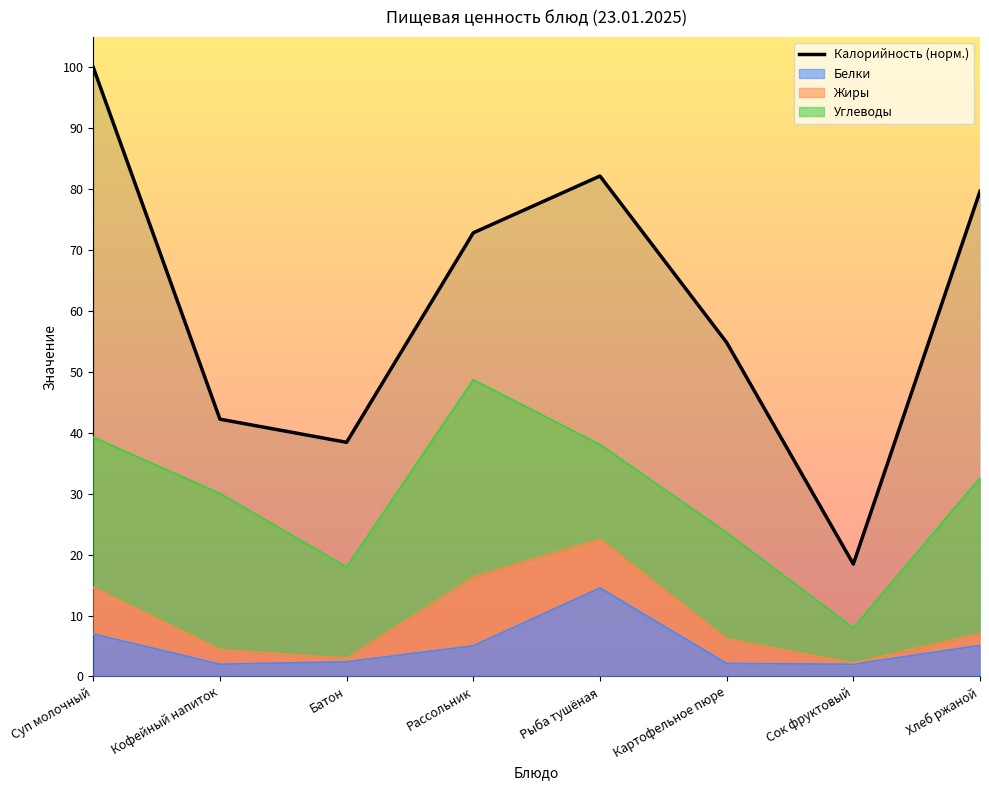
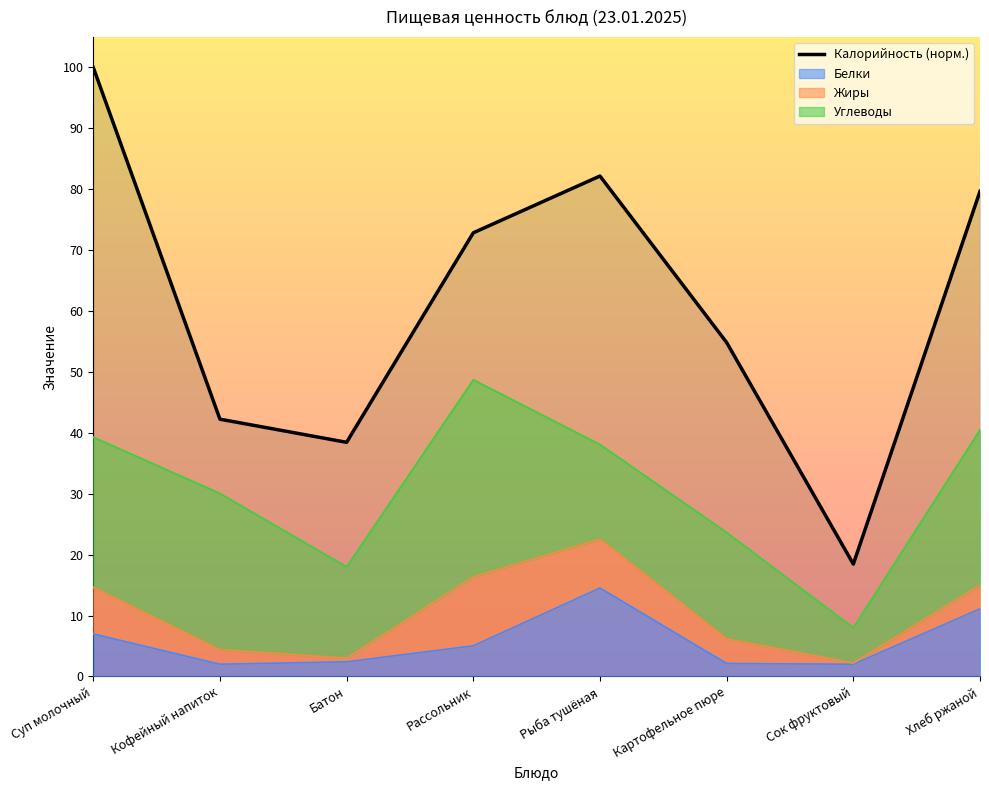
  {
    "Калорийность (норм.)": {
      "Суп молочный": 100,
      "Кофейный напиток": 42,
      "Батон": 38,
      "Рассольник": 73,
      "Рыба тушёная": 82,
      "Картофельное пюре": 55,
      "Сок фруктовый": 18,
      "Хлеб ржаной": 80
    },
    "Белки": {
      "Суп молочный": 7,
      "Кофейный напиток": 2,
      "Батон": 2,
      "Рассольник": 5,
      "Рыба тушёная": 15,
      "Картофельное пюре": 2,
-     "Хлеб ржаной": 5
+     "Хлеб ржаной": 11
    },
    "Жиры": {
      "Суп молочный": 8,
      "Кофейный напиток": 2,
      "Батон": 1,
      "Рассольник": 11,
      "Рыба тушёная": 8,
      "Картофельное пюре": 4,
-     "Хлеб ржаной": 2
+     "Хлеб ржаной": 4
    },
    "Углеводы": {
      "Суп молочный": 25,
      "Кофейный напиток": 26,
      "Батон": 15,
      "Рассольник": 32,
      "Рыба тушёная": 16,
      "Картофельное пюре": 17,
      "Сок фруктовый": 6,
      "Хлеб ржаной": 26
    }
  }
